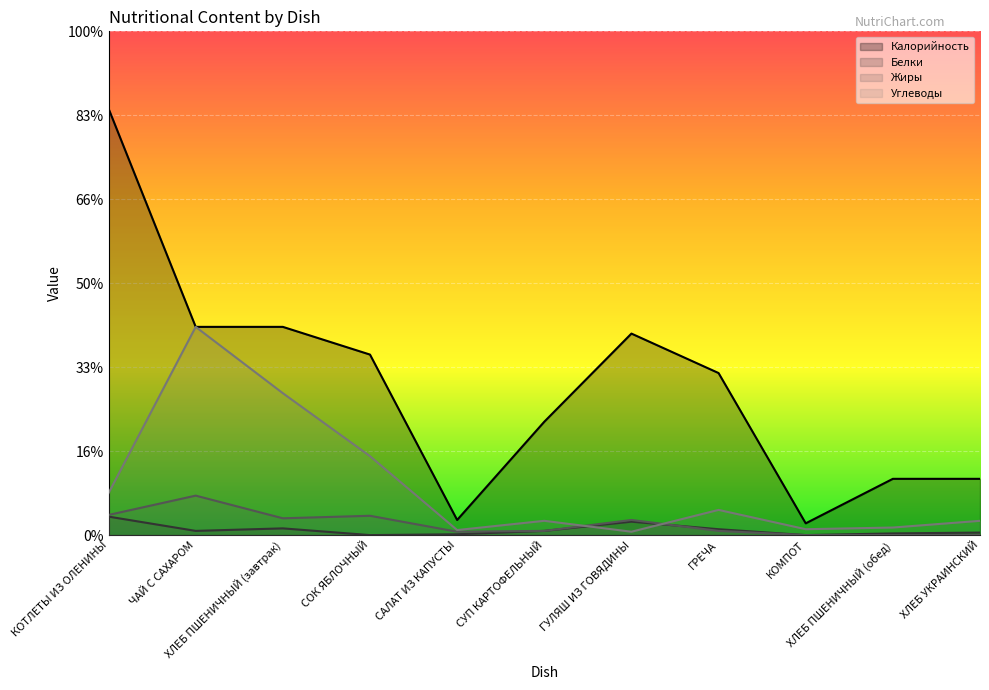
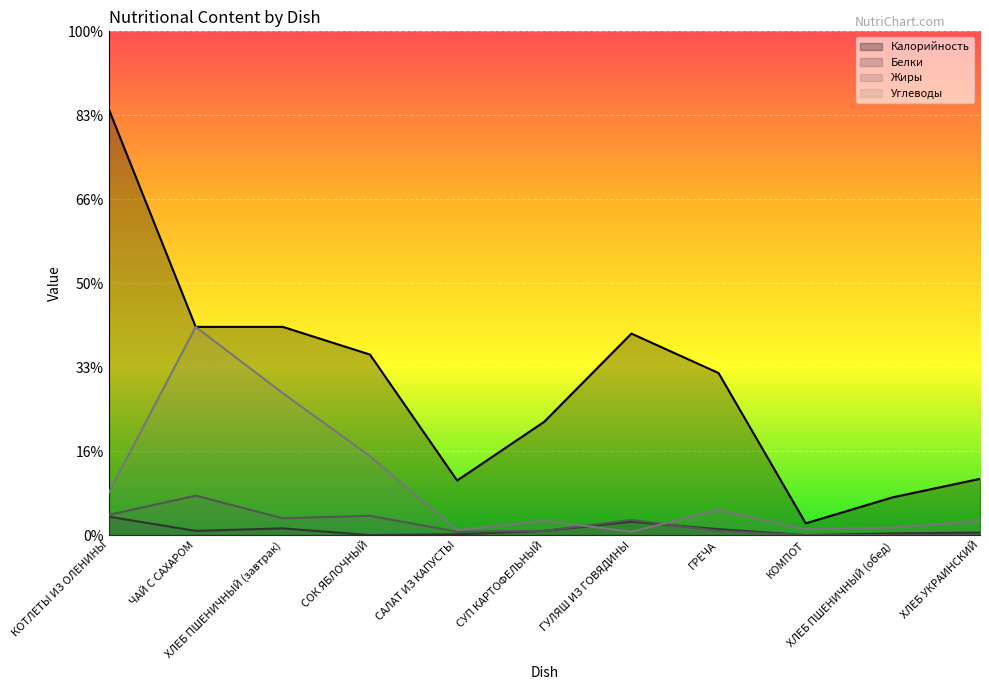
  {
    "Калорийность": {
      "КОТЛЕТЫ ИЗ ОЛЕНИНЫ": "85%",
      "ХЛЕБ ПШЕНИЧНЫЙ (завтрак)": "41%",
      "СОК ЯБЛОЧНЫЙ": "36%",
-     "САЛАТ ИЗ КАПУСТЫ": "3%",
+     "САЛАТ ИЗ КАПУСТЫ": "11%",
      "СУП КАРТОФЕЛЬНЫЙ": "23%",
      "ГУЛЯШ ИЗ ГОВЯДИНЫ": "40%",
      "ГРЕЧА": "32%",
      "КОМПОТ": "2%",
-     "ХЛЕБ ПШЕНИЧНЫЙ (обед)": "11%",
+     "ХЛЕБ ПШЕНИЧНЫЙ (обед)": "8%",
      "ХЛЕБ УКРАИНСКИЙ": "11%"
    }
  }
